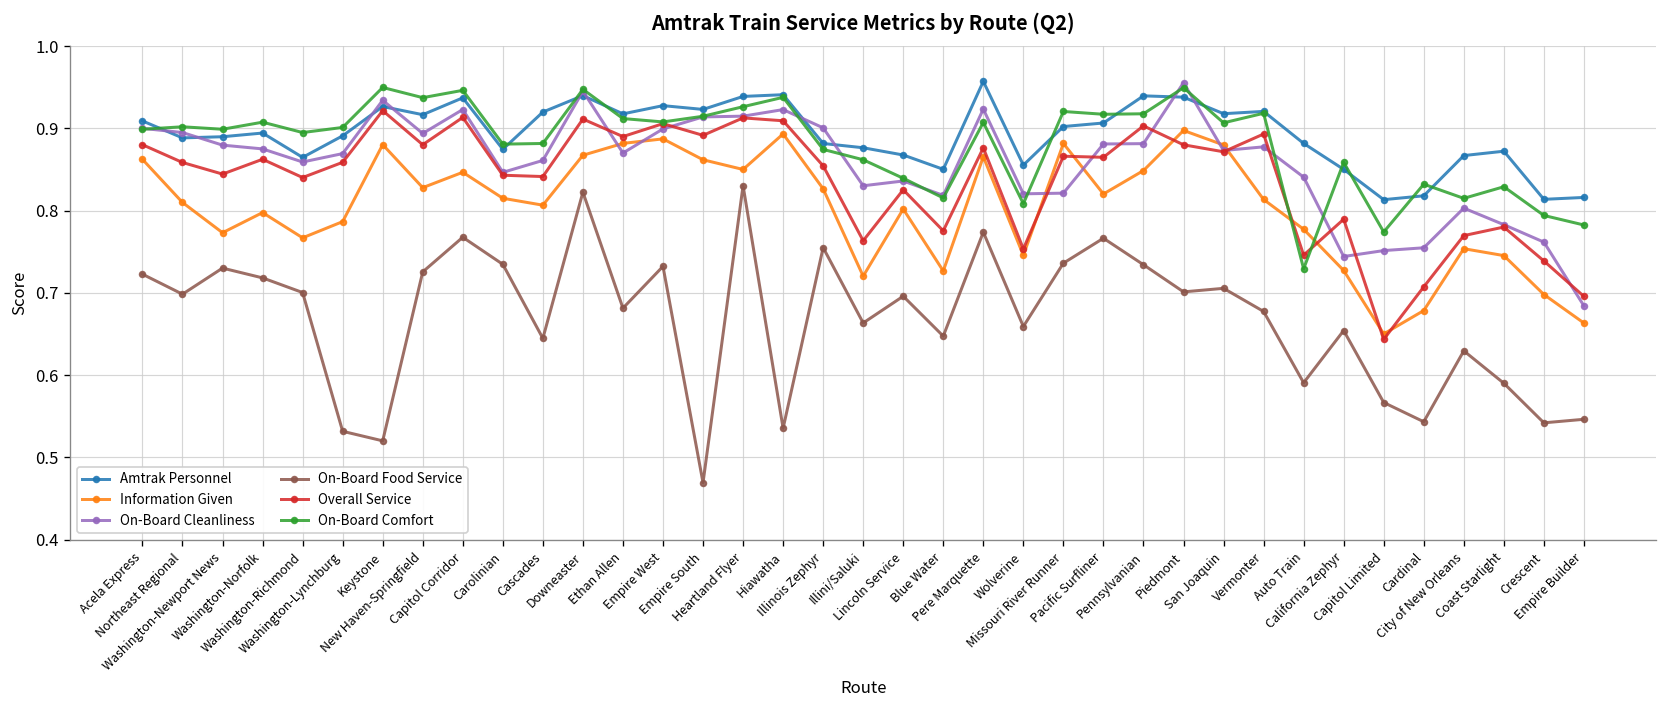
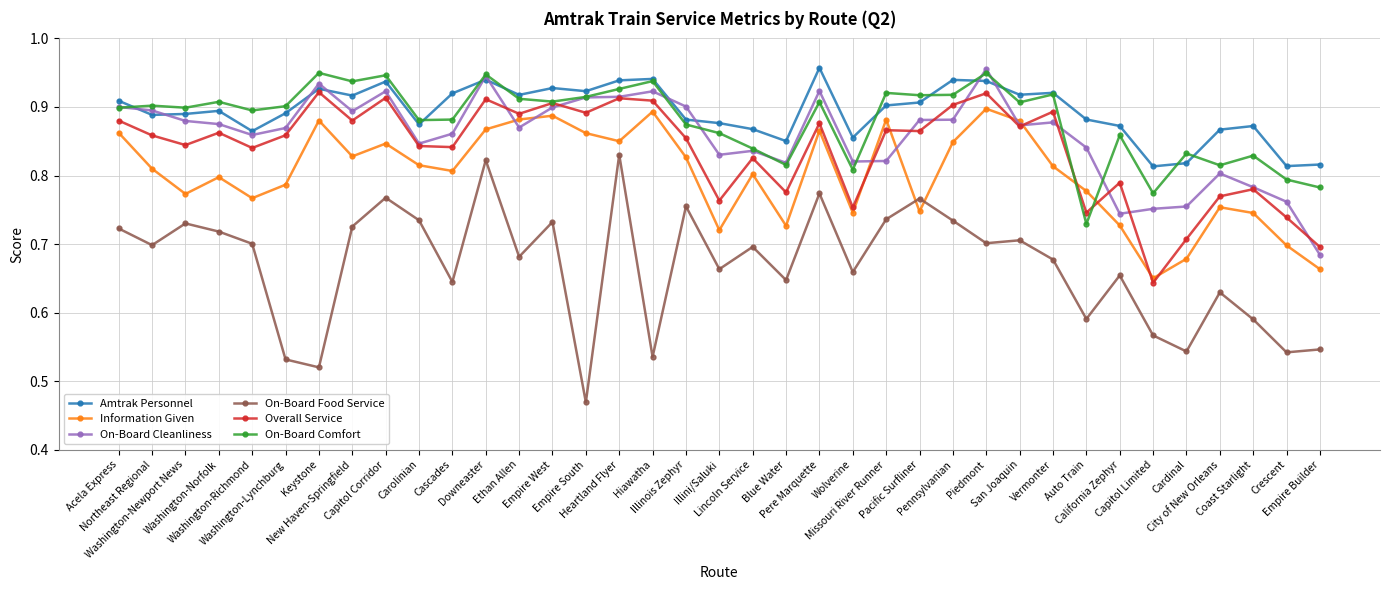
  {
    "Amtrak Personnel": {
      "Acela Express": 0.91,
      "Northeast Regional": 0.89,
      "Washington-Newport News": 0.89,
      "Washington-Norfolk": 0.89,
      "Washington-Richmond": 0.86,
      "Washington-Lynchburg": 0.89,
      "Keystone": 0.93,
      "New Haven-Springfield": 0.92,
      "Capitol Corridor": 0.94,
      "Carolinian": 0.87,
      "Cascades": 0.92,
      "Downeaster": 0.94,
      "Ethan Allen": 0.92,
      "Empire West": 0.93,
      "Empire South": 0.92,
      "Heartland Flyer": 0.94,
      "Illinois Zephyr": 0.88,
      "Illini/Saluki": 0.88,
      "Lincoln Service": 0.87,
      "Blue Water": 0.85,
      "Pere Marquette": 0.96,
      "Wolverine": 0.86,
      "Missouri River Runner": 0.90,
      "Pacific Surfliner": 0.91,
      "Pennsylvanian": 0.94,
      "Piedmont": 0.94,
      "San Joaquin": 0.92,
      "Auto Train": 0.88,
-     "California Zephyr": 0.85,
+     "California Zephyr": 0.87,
      "Capitol Limited": 0.81,
      "Cardinal": 0.82,
      "City of New Orleans": 0.87,
      "Coast Starlight": 0.87,
      "Crescent": 0.81,
      "Empire Builder": 0.82
    },
    "Information Given": {
      "Acela Express": 0.86,
      "Northeast Regional": 0.81,
      "Washington-Newport News": 0.77,
      "Washington-Norfolk": 0.80,
      "Washington-Richmond": 0.77,
      "Washington-Lynchburg": 0.79,
      "Keystone": 0.88,
      "New Haven-Springfield": 0.83,
      "Capitol Corridor": 0.85,
      "Carolinian": 0.82,
      "Cascades": 0.81,
      "Downeaster": 0.87,
      "Ethan Allen": 0.88,
      "Empire West": 0.89,
      "Empire South": 0.86,
      "Heartland Flyer": 0.85,
      "Hiawatha": 0.89,
      "Illinois Zephyr": 0.83,
      "Illini/Saluki": 0.72,
      "Lincoln Service": 0.80,
      "Blue Water": 0.73,
      "Pere Marquette": 0.87,
      "Wolverine": 0.75,
      "Missouri River Runner": 0.88,
-     "Pacific Surfliner": 0.82,
+     "Pacific Surfliner": 0.75,
      "Pennsylvanian": 0.85,
      "Piedmont": 0.90,
      "San Joaquin": 0.88,
      "Vermonter": 0.81,
      "Auto Train": 0.78,
      "California Zephyr": 0.73,
      "Capitol Limited": 0.65,
      "Cardinal": 0.68,
      "City of New Orleans": 0.75,
      "Coast Starlight": 0.75,
      "Crescent": 0.70,
      "Empire Builder": 0.66
    },
    "On-Board Cleanliness": {
      "Northeast Regional": 0.89,
      "Washington-Newport News": 0.88,
      "Washington-Norfolk": 0.88,
      "Washington-Richmond": 0.86,
      "Washington-Lynchburg": 0.87,
      "Keystone": 0.93,
      "New Haven-Springfield": 0.89,
      "Capitol Corridor": 0.92,
      "Cascades": 0.86,
      "Ethan Allen": 0.87,
      "Empire West": 0.90,
      "Hiawatha": 0.92,
      "Illinois Zephyr": 0.90,
      "Illini/Saluki": 0.83,
      "Pere Marquette": 0.92,
      "Wolverine": 0.82,
      "Missouri River Runner": 0.82,
      "Pacific Surfliner": 0.88,
      "Pennsylvanian": 0.88,
      "Piedmont": 0.96,
      "Vermonter": 0.88,
      "Auto Train": 0.84,
      "California Zephyr": 0.74,
      "Capitol Limited": 0.75,
      "Cardinal": 0.75,
      "City of New Orleans": 0.80,
      "Crescent": 0.76,
      "Empire Builder": 0.68
    },
    "On-Board Food Service": {
      "Acela Express": 0.72,
      "Northeast Regional": 0.70,
      "Washington-Newport News": 0.73,
      "Washington-Norfolk": 0.72,
      "Washington-Richmond": 0.70,
      "Washington-Lynchburg": 0.53,
      "Keystone": 0.52,
      "New Haven-Springfield": 0.73,
      "Capitol Corridor": 0.77,
      "Carolinian": 0.73,
      "Cascades": 0.64,
      "Downeaster": 0.82,
      "Ethan Allen": 0.68,
      "Empire West": 0.73,
      "Empire South": 0.47,
      "Heartland Flyer": 0.83,
      "Hiawatha": 0.54,
      "Illinois Zephyr": 0.76,
      "Illini/Saluki": 0.66,
      "Lincoln Service": 0.70,
      "Blue Water": 0.65,
      "Pere Marquette": 0.77,
      "Wolverine": 0.66,
      "Missouri River Runner": 0.74,
      "Pacific Surfliner": 0.77,
      "Pennsylvanian": 0.73,
      "Piedmont": 0.70,
      "San Joaquin": 0.71,
      "Vermonter": 0.68,
      "Auto Train": 0.59,
      "California Zephyr": 0.65,
      "Capitol Limited": 0.57,
      "Cardinal": 0.54,
      "City of New Orleans": 0.63,
      "Coast Starlight": 0.59,
      "Crescent": 0.54,
      "Empire Builder": 0.55
    },
    "Overall Service": {
      "Acela Express": 0.88,
      "Northeast Regional": 0.86,
      "Washington-Newport News": 0.84,
      "Washington-Norfolk": 0.86,
      "Washington-Richmond": 0.84,
      "Washington-Lynchburg": 0.86,
      "Keystone": 0.92,
      "New Haven-Springfield": 0.88,
      "Capitol Corridor": 0.91,
      "Cascades": 0.84,
      "Downeaster": 0.91,
      "Ethan Allen": 0.89,
      "Empire South": 0.89,
      "Hiawatha": 0.91,
      "Illinois Zephyr": 0.85,
      "Illini/Saluki": 0.76,
      "Lincoln Service": 0.83,
      "Blue Water": 0.78,
      "Pere Marquette": 0.88,
      "Wolverine": 0.75,
      "Missouri River Runner": 0.87,
      "Pacific Surfliner": 0.86,
      "Pennsylvanian": 0.90,
-     "Piedmont": 0.88,
+     "Piedmont": 0.92,
      "Vermonter": 0.89,
      "Auto Train": 0.75,
      "California Zephyr": 0.79,
      "Capitol Limited": 0.64,
      "Cardinal": 0.71,
      "City of New Orleans": 0.77,
      "Crescent": 0.74,
      "Empire Builder": 0.70
    },
    "On-Board Comfort": {
      "Northeast Regional": 0.90,
      "Washington-Newport News": 0.90,
      "Washington-Norfolk": 0.91,
      "Washington-Richmond": 0.89,
      "Washington-Lynchburg": 0.90,
      "Keystone": 0.95,
      "New Haven-Springfield": 0.94,
      "Capitol Corridor": 0.95,
      "Carolinian": 0.88,
      "Cascades": 0.88,
      "Ethan Allen": 0.91,
      "Heartland Flyer": 0.93,
      "Illinois Zephyr": 0.87,
      "Illini/Saluki": 0.86,
      "Pere Marquette": 0.91,
      "Wolverine": 0.81,
      "Missouri River Runner": 0.92,
      "Pacific Surfliner": 0.92,
      "Pennsylvanian": 0.92,
      "Piedmont": 0.95,
      "San Joaquin": 0.91,
      "Auto Train": 0.73,
      "California Zephyr": 0.86,
      "Capitol Limited": 0.77,
      "Cardinal": 0.83,
      "City of New Orleans": 0.81,
      "Coast Starlight": 0.83,
      "Crescent": 0.79,
      "Empire Builder": 0.78
    }
  }
